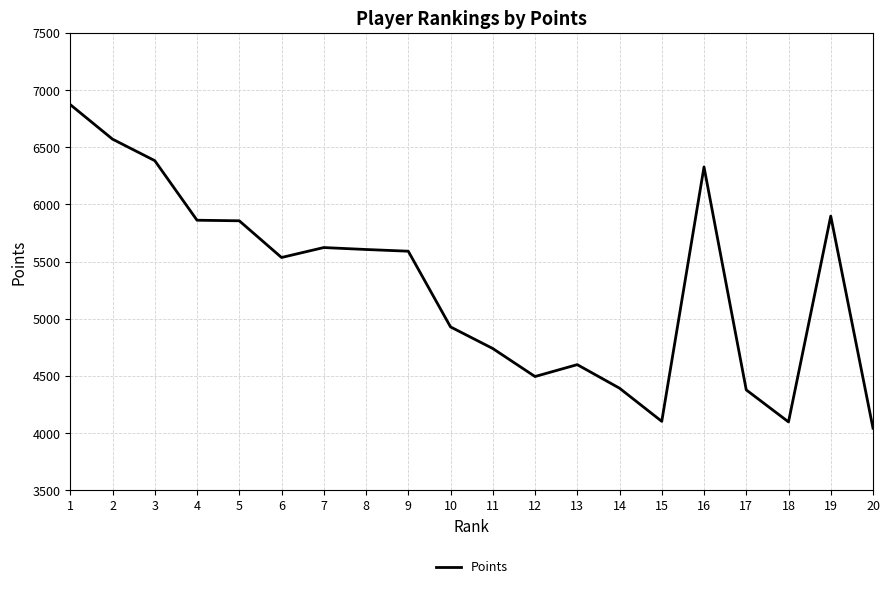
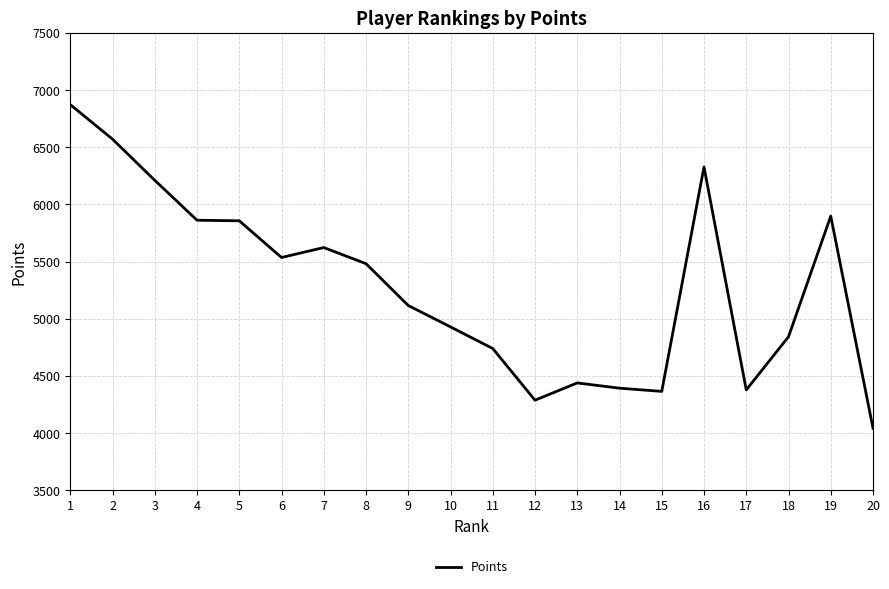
  {
    "1": 6870,
    "2": 6570,
-   "3": 6380,
+   "3": 6210,
    "4": 5860,
    "5": 5860,
    "6": 5540,
    "7": 5620,
-   "8": 5610,
-   "9": 5590,
+   "8": 5480,
+   "9": 5120,
    "10": 4930,
    "11": 4740,
-   "12": 4500,
-   "13": 4600,
+   "12": 4290,
+   "13": 4440,
    "14": 4390,
-   "15": 4100,
+   "15": 4370,
    "16": 6330,
    "17": 4380,
-   "18": 4100,
+   "18": 4840,
    "19": 5900,
    "20": 4040
  }
